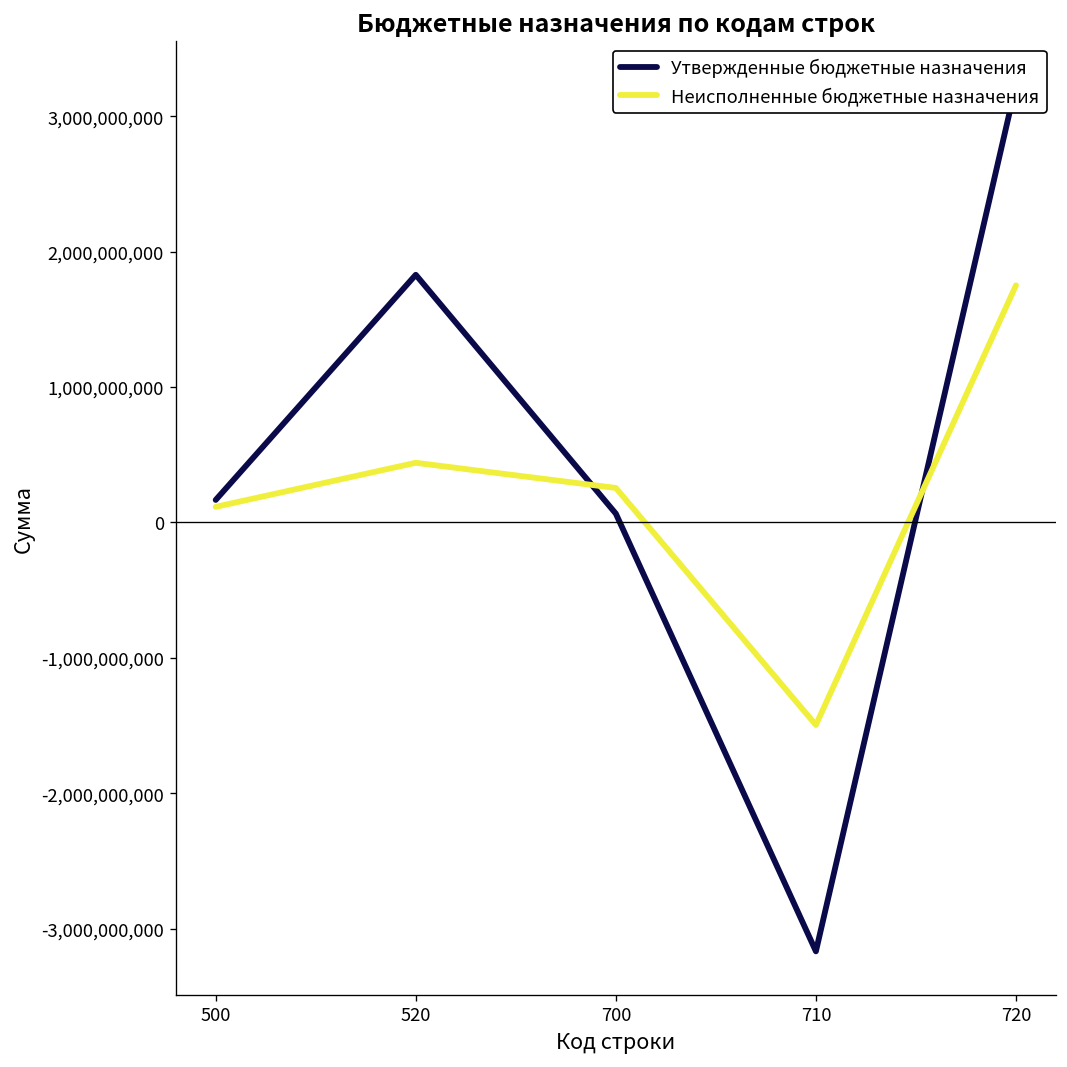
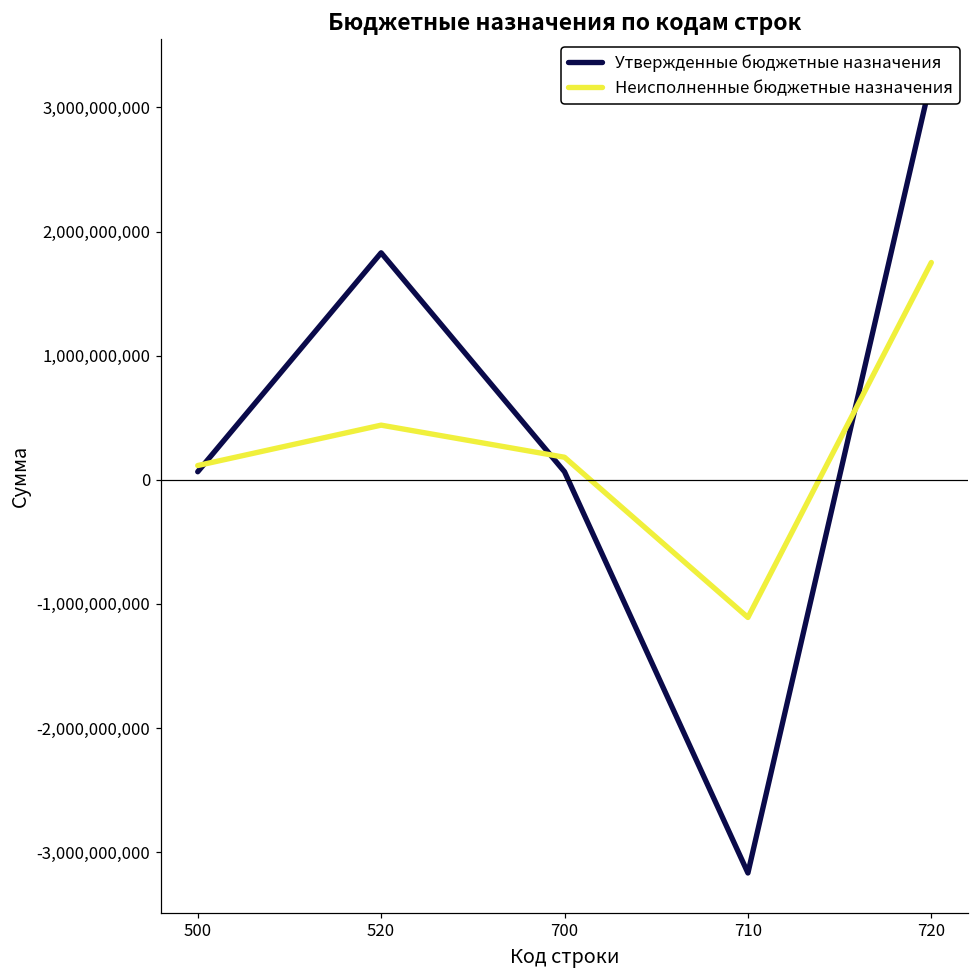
  {
    "Утвержденные бюджетные назначения": {
-     "500": "170,000,000",
+     "500": "60,000,000",
      "520": "1,830,000,000",
      "700": "60,000,000",
      "710": "-3,170,000,000"
    },
    "Неисполненные бюджетные назначения": {
      "500": "110,000,000",
      "520": "440,000,000",
-     "700": "250,000,000",
-     "710": "-1,500,000,000",
+     "700": "180,000,000",
+     "710": "-1,110,000,000",
      "720": "1,750,000,000"
    }
  }
